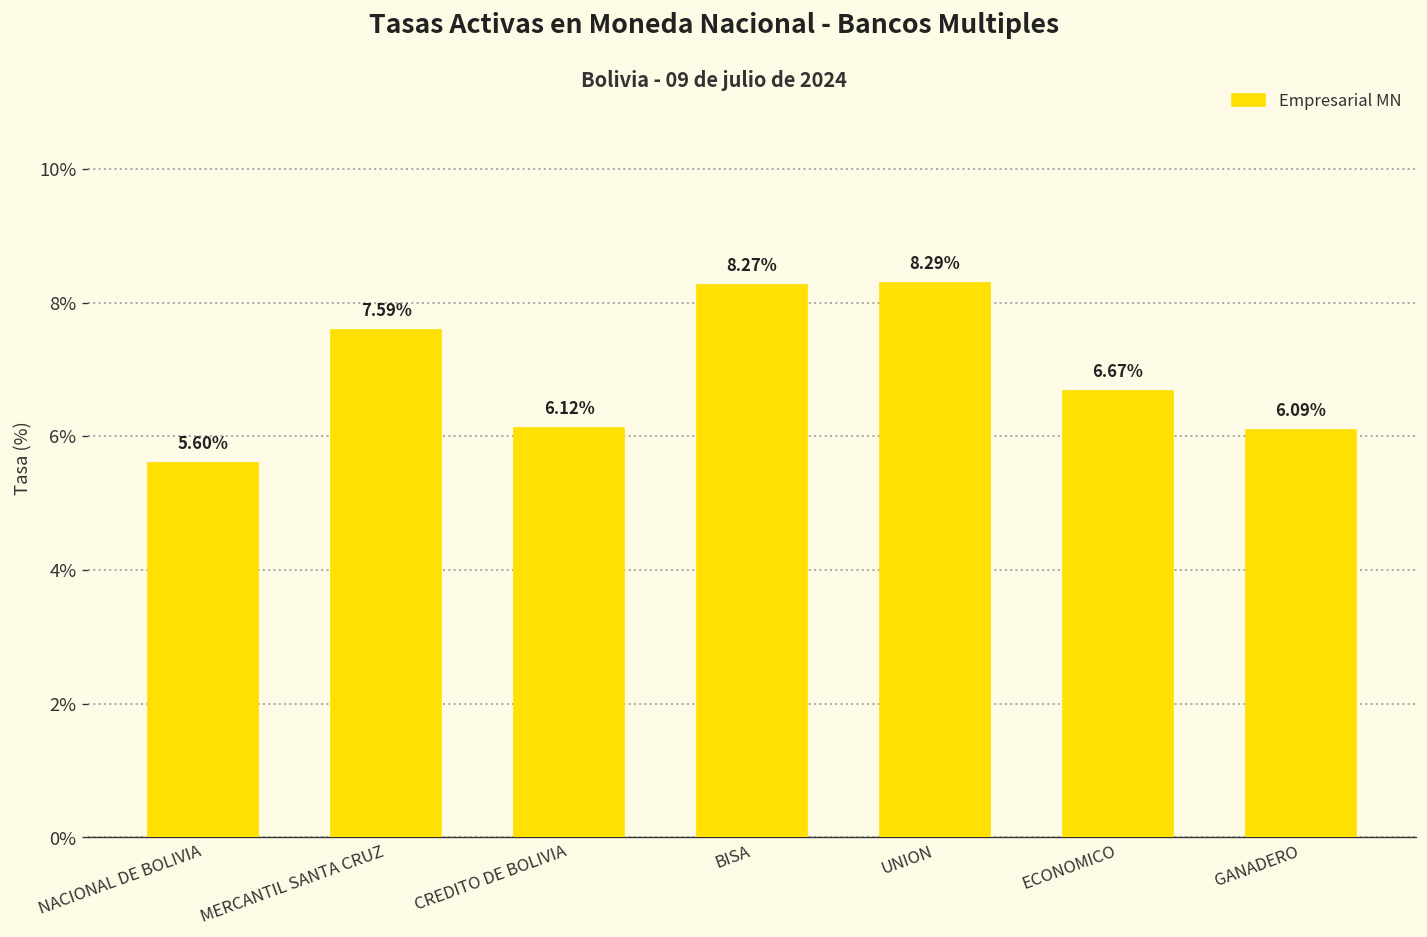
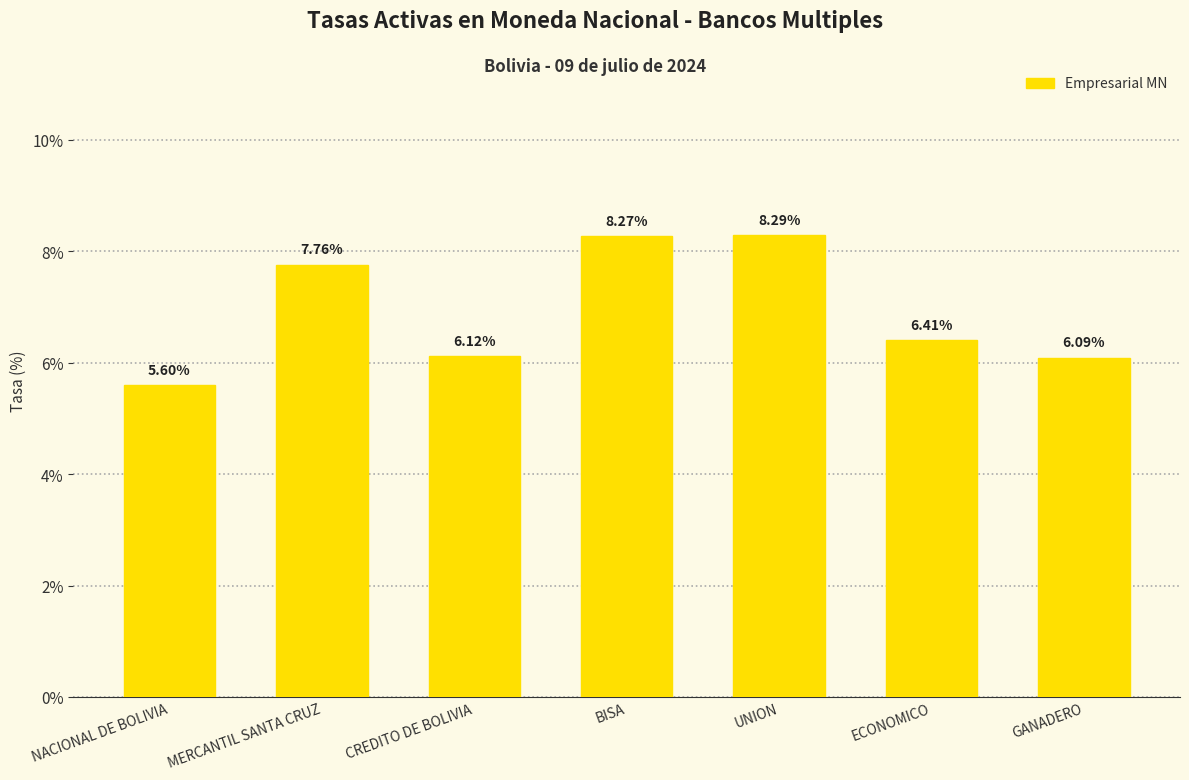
  {
    "NACIONAL DE BOLIVIA": "5.60%",
-   "MERCANTIL SANTA CRUZ": "7.59%",
+   "MERCANTIL SANTA CRUZ": "7.76%",
    "CREDITO DE BOLIVIA": "6.12%",
    "BISA": "8.27%",
    "UNION": "8.29%",
-   "ECONOMICO": "6.67%",
+   "ECONOMICO": "6.41%",
    "GANADERO": "6.09%"
  }
